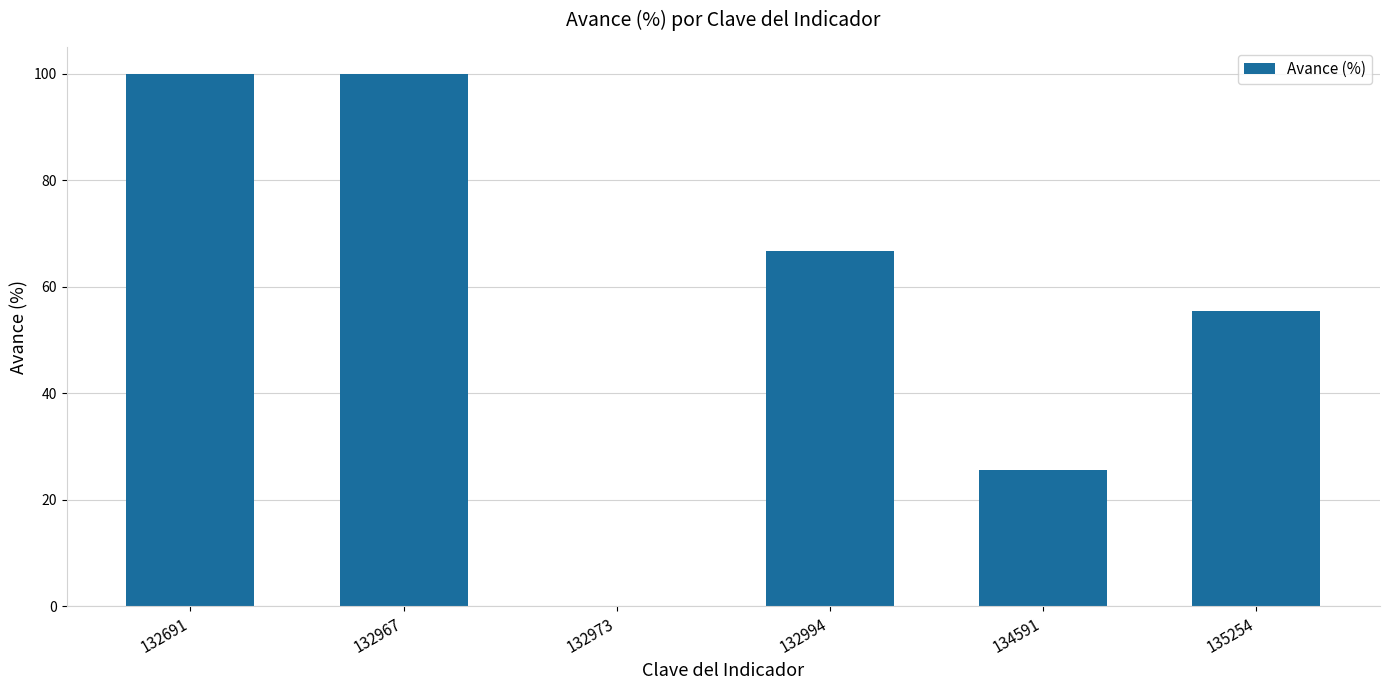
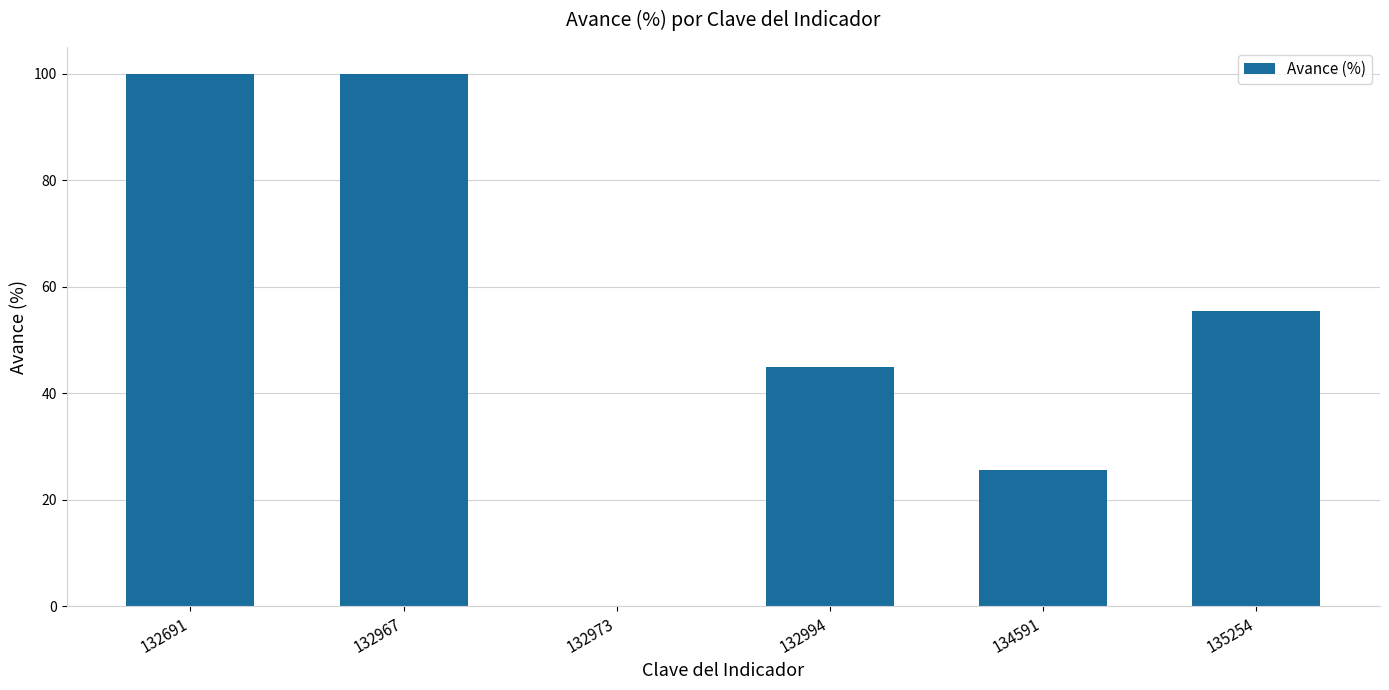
  {
    "132691": 100,
    "132967": 100,
    "132973": 0,
-   "132994": 67,
+   "132994": 45,
    "134591": 26,
    "135254": 55
  }
